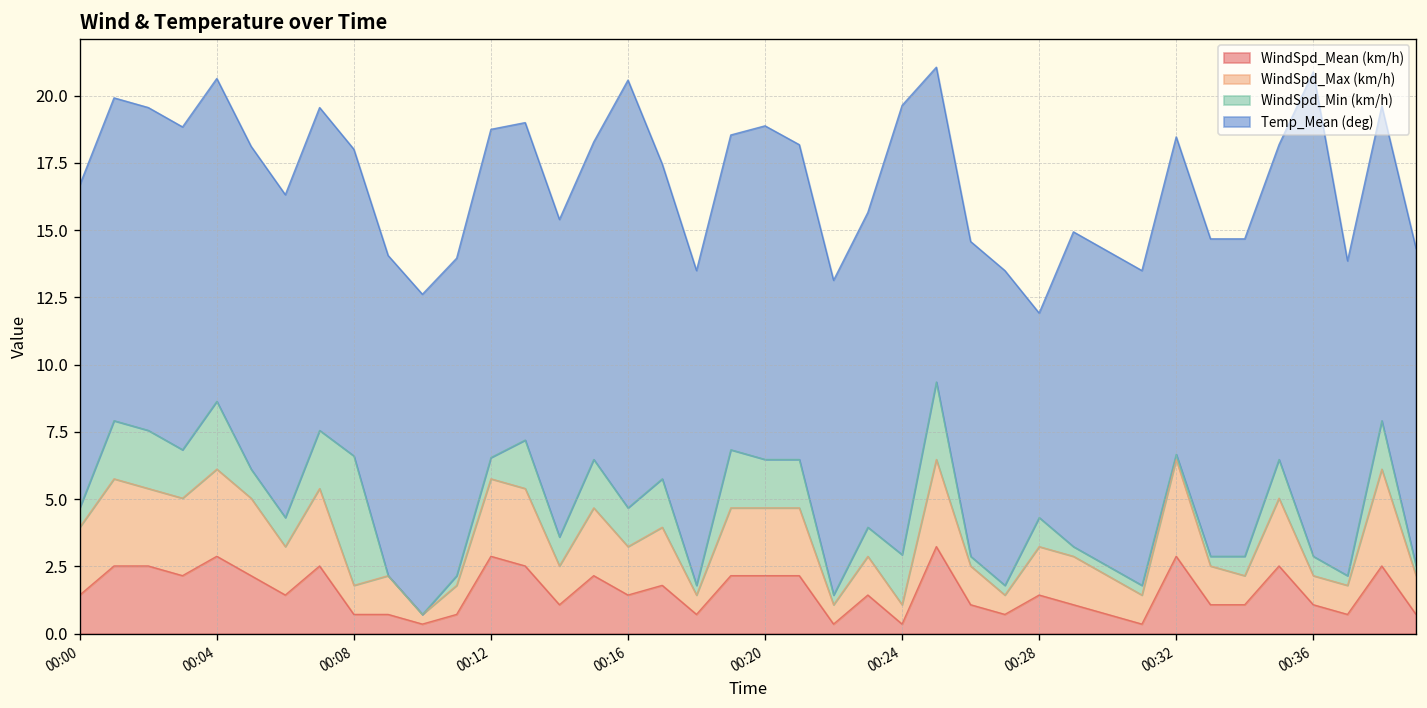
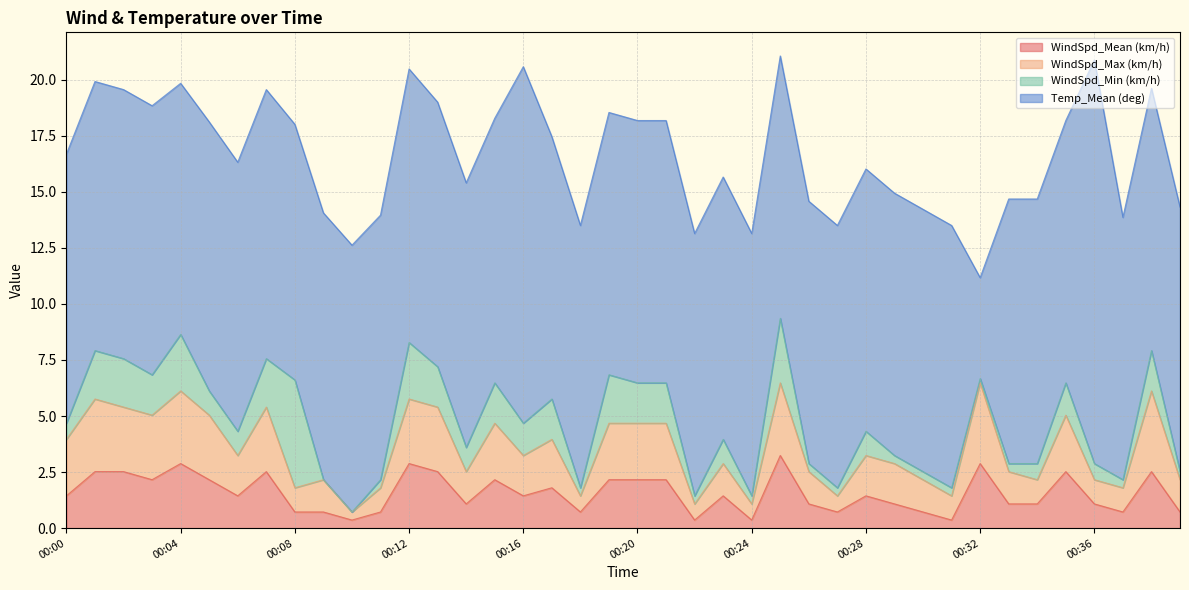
  {
    "WindSpd_Min (km/h)": {
      "00:00": 0.7,
      "00:04": 2.5,
      "00:08": 4.8,
-     "00:12": 0.8,
+     "00:12": 2.5,
      "00:16": 1.4,
      "00:20": 1.8,
-     "00:24": 1.9,
+     "00:24": 0.4,
      "00:28": 1.1,
      "00:32": 0.2,
      "00:36": 0.7
    },
    "Temp_Mean (deg)": {
      "00:00": 12.0,
-     "00:04": 12.0,
+     "00:04": 11.2,
      "00:08": 11.4,
      "00:12": 12.2,
      "00:16": 15.9,
-     "00:20": 12.4,
-     "00:24": 16.7,
-     "00:28": 7.6,
-     "00:32": 11.8
+     "00:20": 11.7,
+     "00:24": 11.7,
+     "00:28": 11.7,
+     "00:32": 4.5
    }
  }
